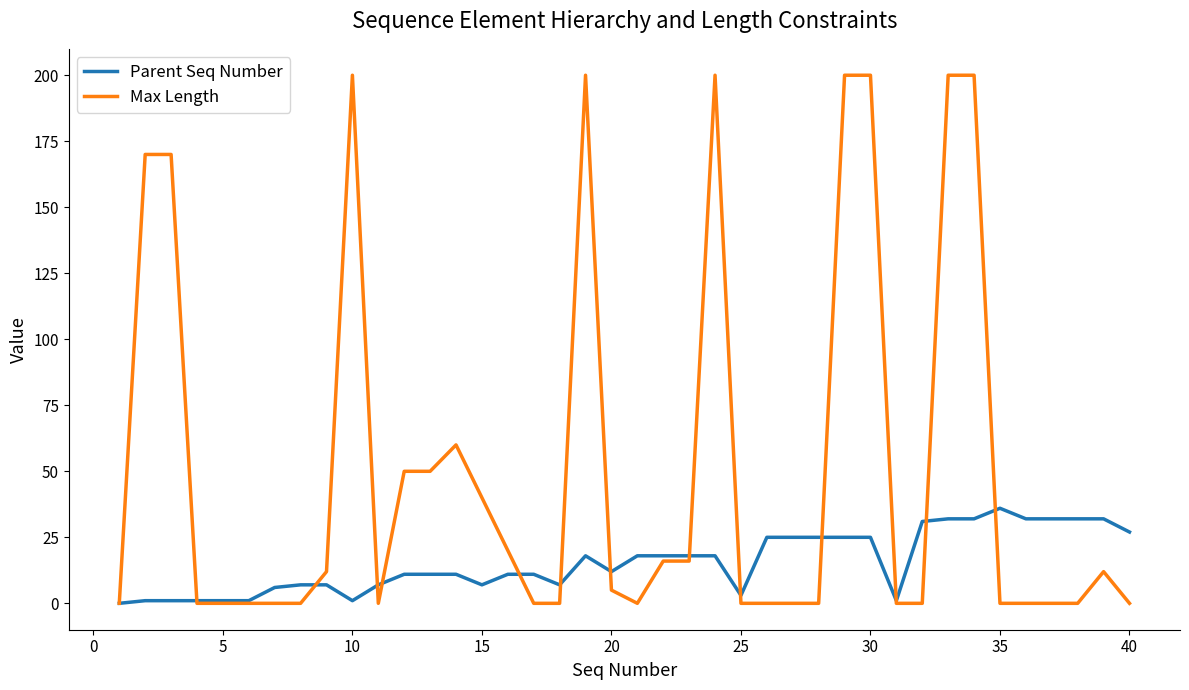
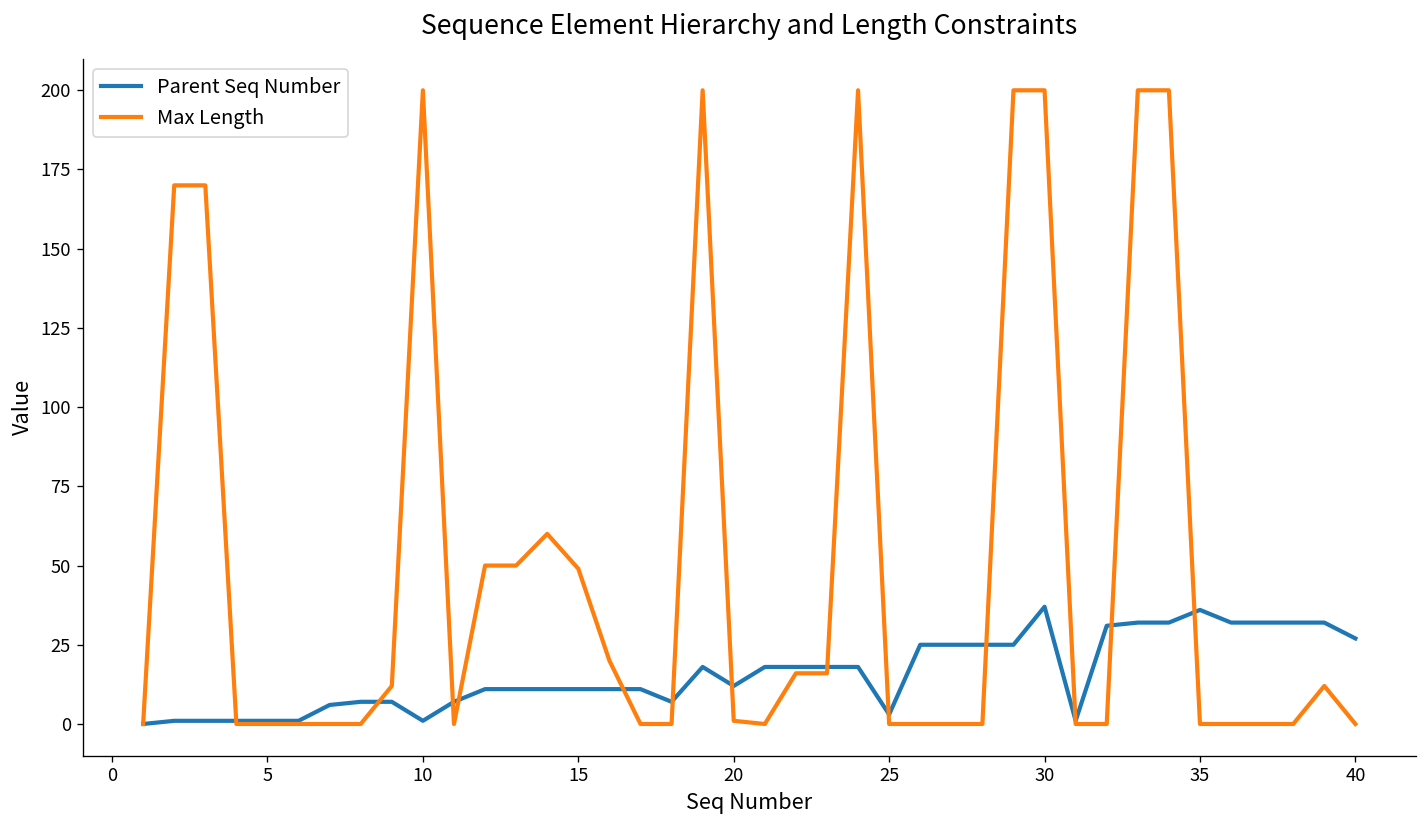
  {
    "Parent Seq Number": {
      "5": 1,
      "10": 1,
-     "15": 7,
+     "15": 11,
      "20": 12,
      "25": 3,
-     "30": 25,
+     "30": 37,
      "35": 36,
      "40": 27
    },
    "Max Length": {
      "5": 0,
      "10": 200,
-     "15": 40,
-     "20": 5,
+     "15": 49,
+     "20": 1,
      "25": 0,
      "30": 200,
      "35": 0,
      "40": 0
    }
  }
